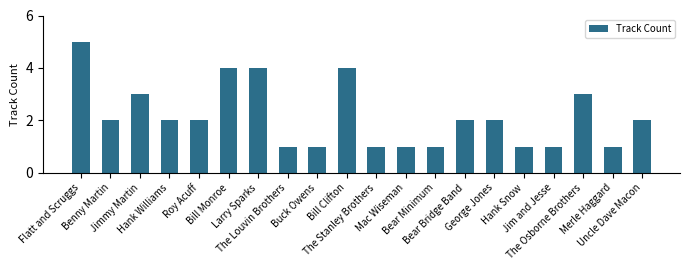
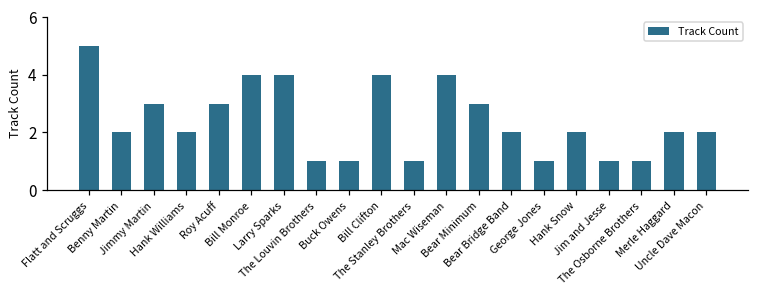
  {
    "Flatt and Scruggs": 5,
    "Benny Martin": 2,
    "Jimmy Martin": 3,
    "Hank Williams": 2,
-   "Roy Acuff": 2,
+   "Roy Acuff": 3,
    "Bill Monroe": 4,
    "Larry Sparks": 4,
    "The Louvin Brothers": 1,
    "Buck Owens": 1,
    "Bill Clifton": 4,
    "The Stanley Brothers": 1,
-   "Mac Wiseman": 1,
-   "Bear Minimum": 1,
+   "Mac Wiseman": 4,
+   "Bear Minimum": 3,
    "Bear Bridge Band": 2,
-   "George Jones": 2,
-   "Hank Snow": 1,
+   "George Jones": 1,
+   "Hank Snow": 2,
    "Jim and Jesse": 1,
-   "The Osborne Brothers": 3,
-   "Merle Haggard": 1,
+   "The Osborne Brothers": 1,
+   "Merle Haggard": 2,
    "Uncle Dave Macon": 2
  }
